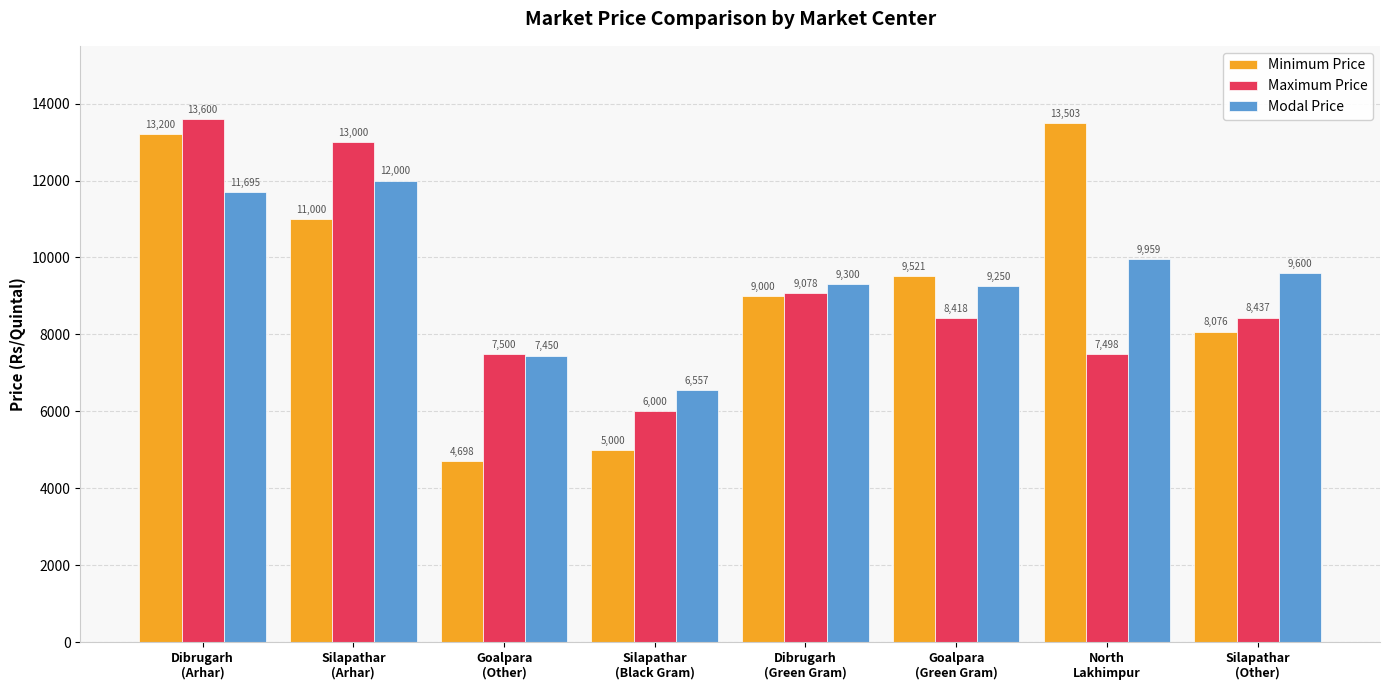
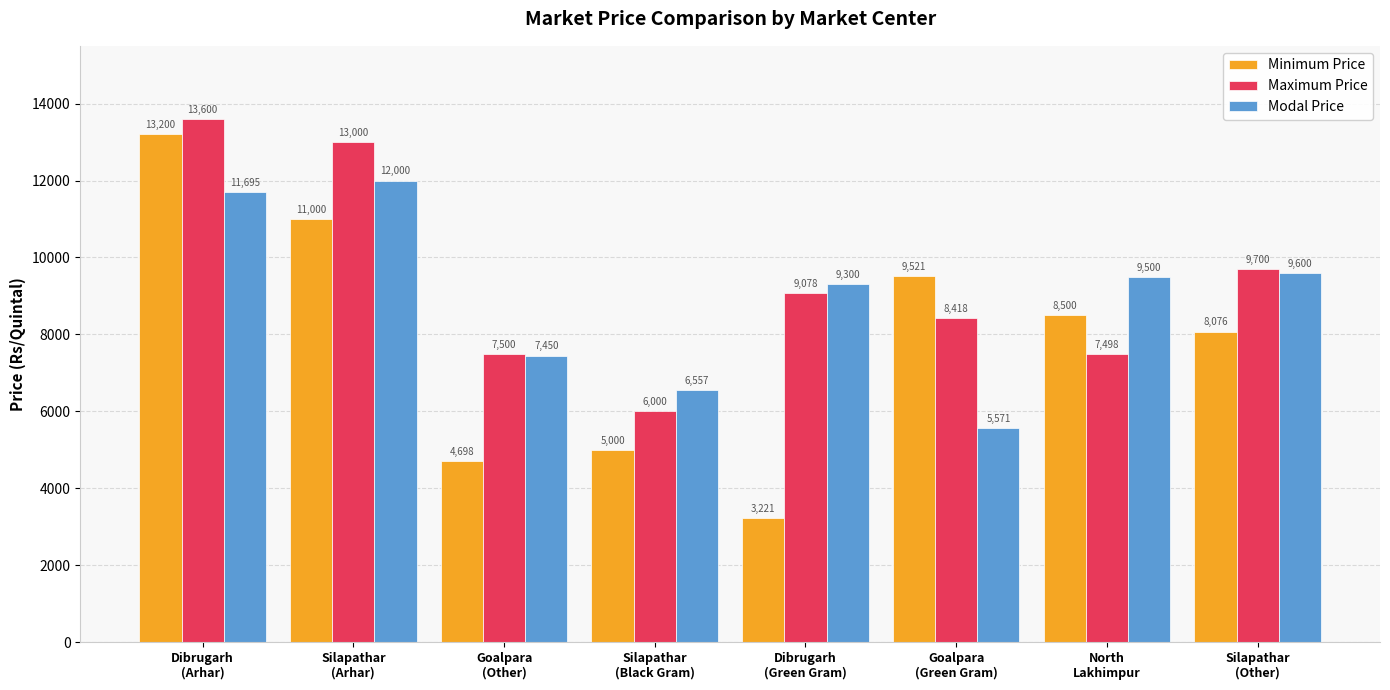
  {
    "Minimum Price": {
      "Dibrugarh (Arhar)": "13,200",
      "Silapathar (Arhar)": "11,000",
      "Goalpara (Other)": "4,698",
      "Silapathar (Black Gram)": "5,000",
-     "Dibrugarh (Green Gram)": "9,000",
+     "Dibrugarh (Green Gram)": "3,221",
      "Goalpara (Green Gram)": "9,521",
-     "North Lakhimpur": "13,503",
+     "North Lakhimpur": "8,500",
      "Silapathar (Other)": "8,076"
    },
    "Maximum Price": {
      "Dibrugarh (Arhar)": "13,600",
      "Silapathar (Arhar)": "13,000",
      "Goalpara (Other)": "7,500",
      "Silapathar (Black Gram)": "6,000",
      "Dibrugarh (Green Gram)": "9,078",
      "Goalpara (Green Gram)": "8,418",
      "North Lakhimpur": "7,498",
-     "Silapathar (Other)": "8,437"
+     "Silapathar (Other)": "9,700"
    },
    "Modal Price": {
      "Dibrugarh (Arhar)": "11,695",
      "Silapathar (Arhar)": "12,000",
      "Goalpara (Other)": "7,450",
      "Silapathar (Black Gram)": "6,557",
      "Dibrugarh (Green Gram)": "9,300",
-     "Goalpara (Green Gram)": "9,250",
-     "North Lakhimpur": "9,959",
+     "Goalpara (Green Gram)": "5,571",
+     "North Lakhimpur": "9,500",
      "Silapathar (Other)": "9,600"
    }
  }
